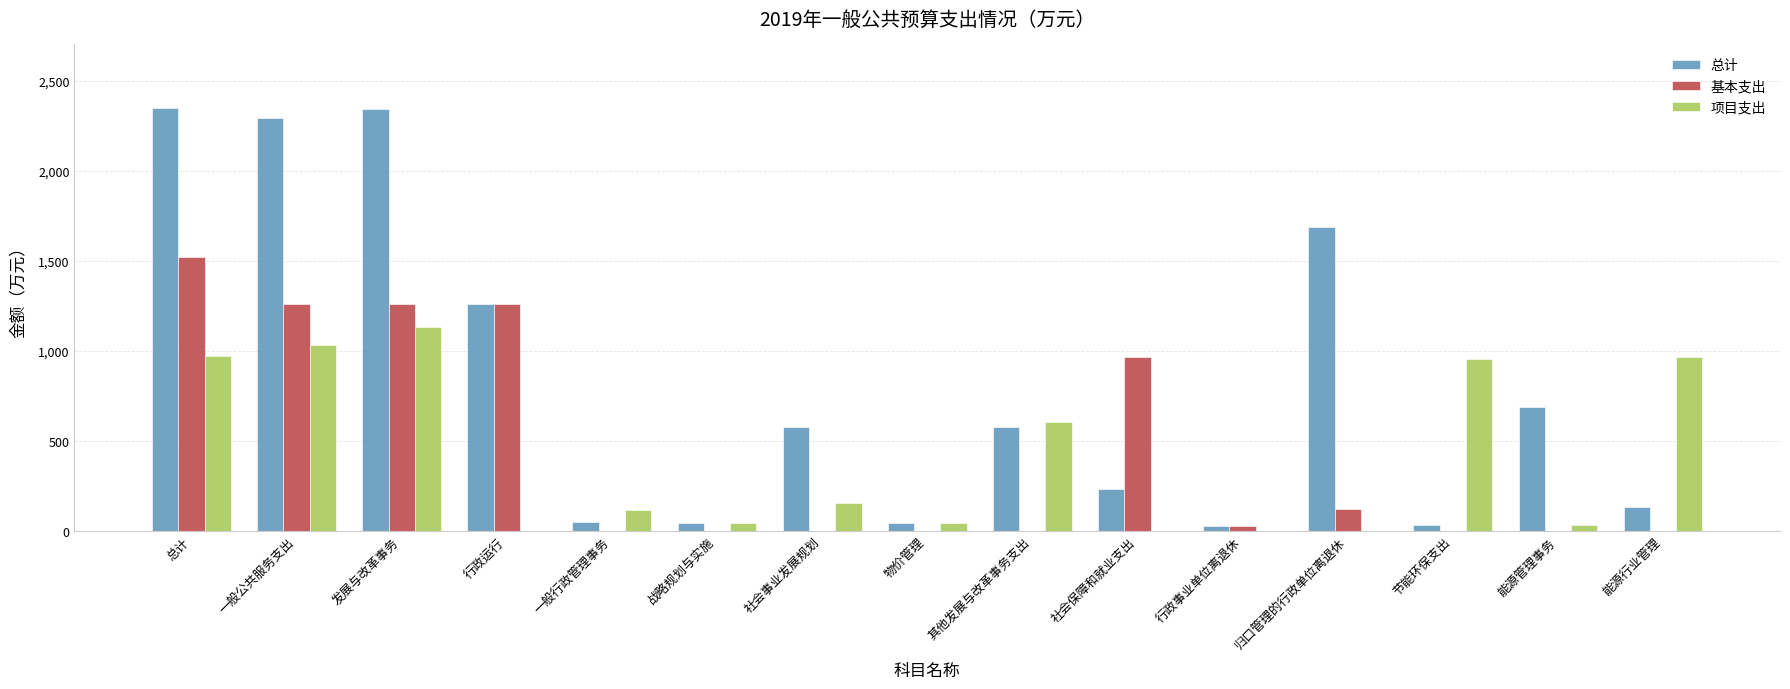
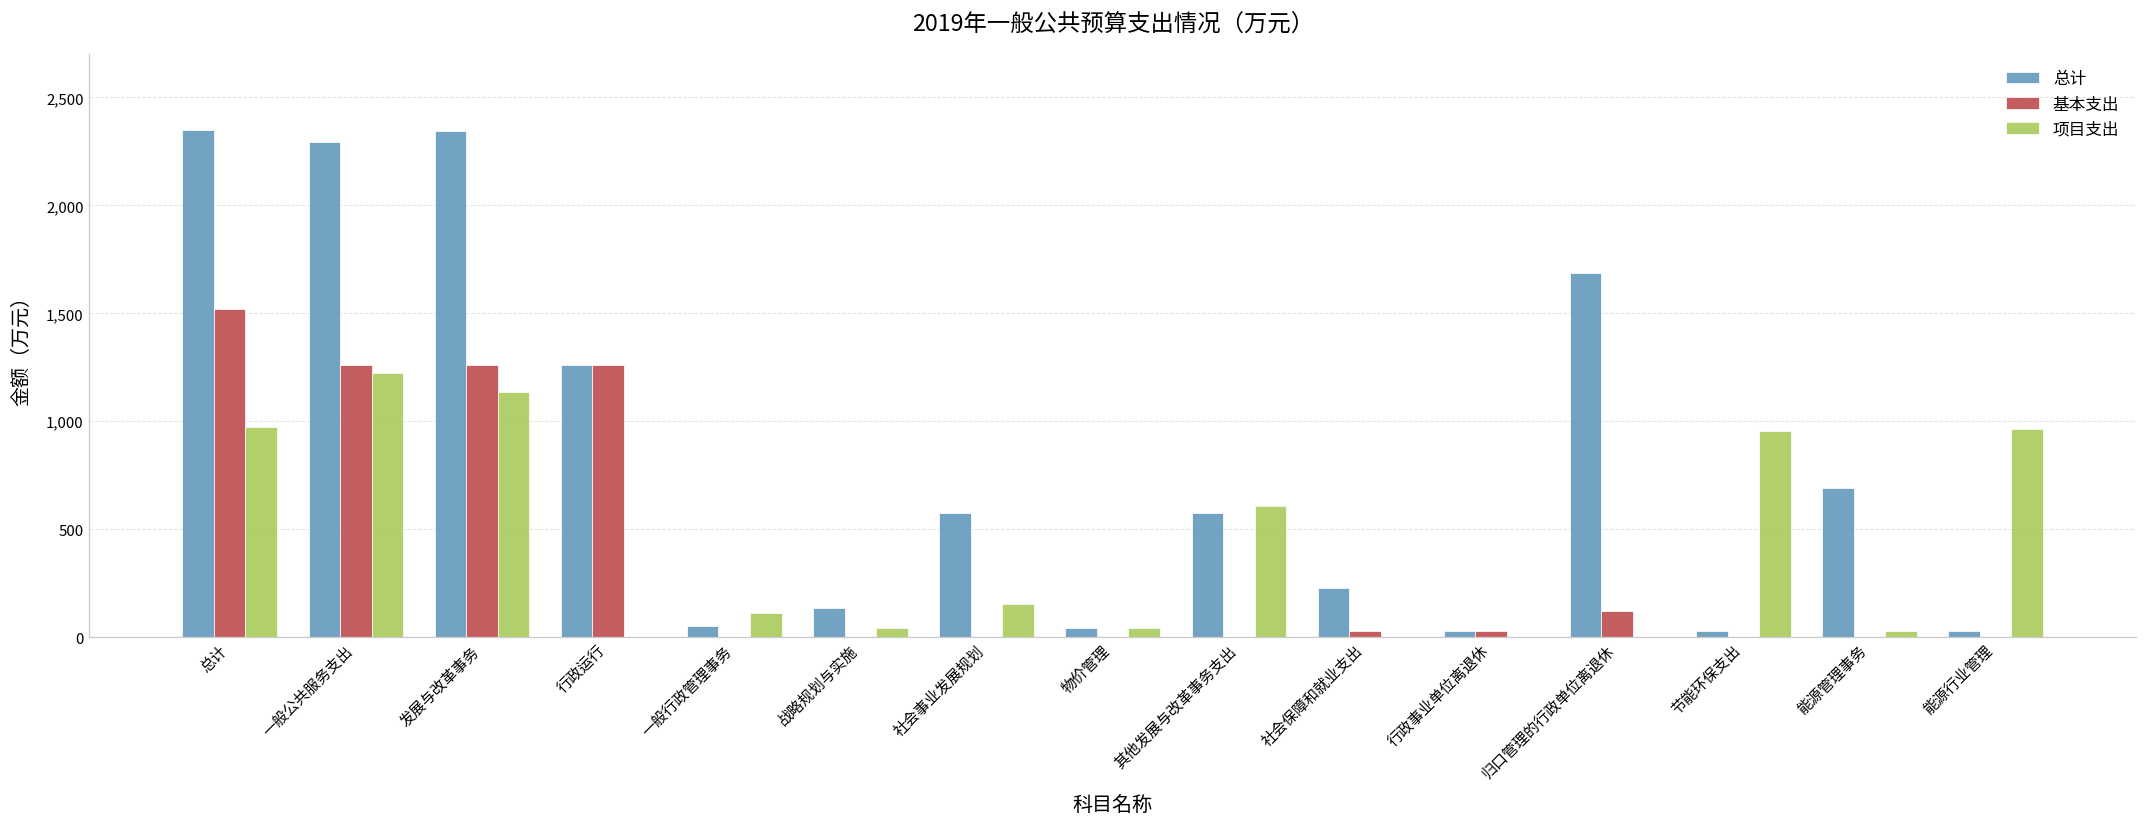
  {
    "总计": {
      "总计": "2,350",
      "一般公共服务支出": "2,290",
      "发展与改革事务": "2,340",
      "行政运行": "1,260",
      "一般行政管理事务": "50",
-     "战略规划与实施": "40",
+     "战略规划与实施": "130",
      "社会事业发展规划": "580",
      "物价管理": "40",
      "其他发展与改革事务支出": "570",
      "社会保障和就业支出": "230",
      "行政事业单位离退休": "30",
      "归口管理的行政单位离退休": "1,690",
      "节能环保支出": "30",
      "能源管理事务": "690",
-     "能源行业管理": "130"
+     "能源行业管理": "30"
    },
    "基本支出": {
      "总计": "1,520",
      "一般公共服务支出": "1,260",
      "发展与改革事务": "1,260",
      "行政运行": "1,260",
      "一般行政管理事务": "0",
      "战略规划与实施": "0",
      "社会事业发展规划": "0",
      "物价管理": "0",
      "其他发展与改革事务支出": "0",
-     "社会保障和就业支出": "970",
+     "社会保障和就业支出": "30",
      "行政事业单位离退休": "30",
      "归口管理的行政单位离退休": "120",
      "节能环保支出": "0",
      "能源管理事务": "0",
      "能源行业管理": "0"
    },
    "项目支出": {
      "总计": "970",
-     "一般公共服务支出": "1,030",
+     "一般公共服务支出": "1,220",
      "发展与改革事务": "1,130",
      "行政运行": "0",
      "一般行政管理事务": "110",
      "战略规划与实施": "40",
      "社会事业发展规划": "150",
      "物价管理": "40",
      "其他发展与改革事务支出": "610",
      "社会保障和就业支出": "0",
      "行政事业单位离退休": "0",
      "归口管理的行政单位离退休": "0",
      "节能环保支出": "960",
      "能源管理事务": "30",
      "能源行业管理": "970"
    }
  }
